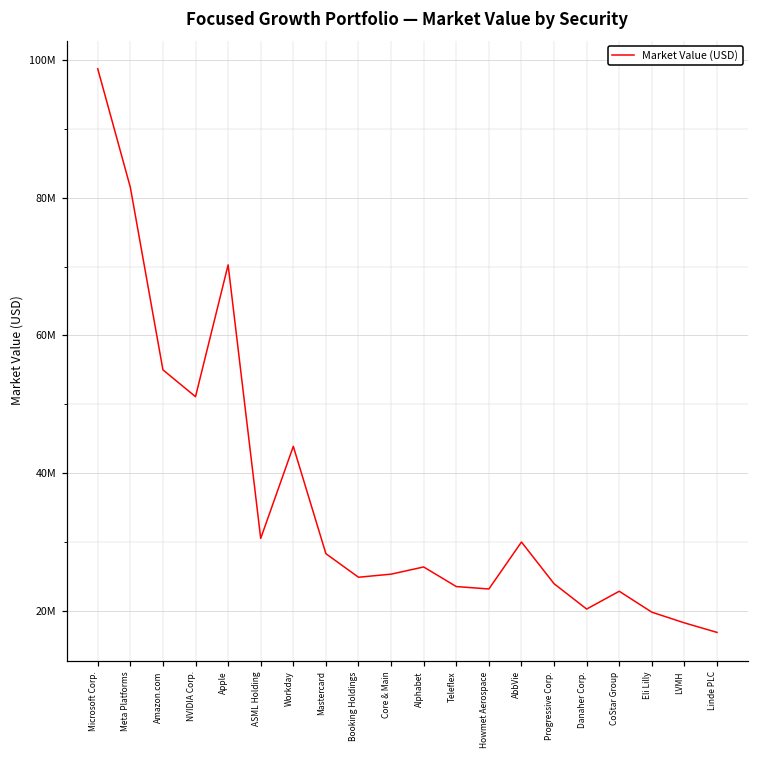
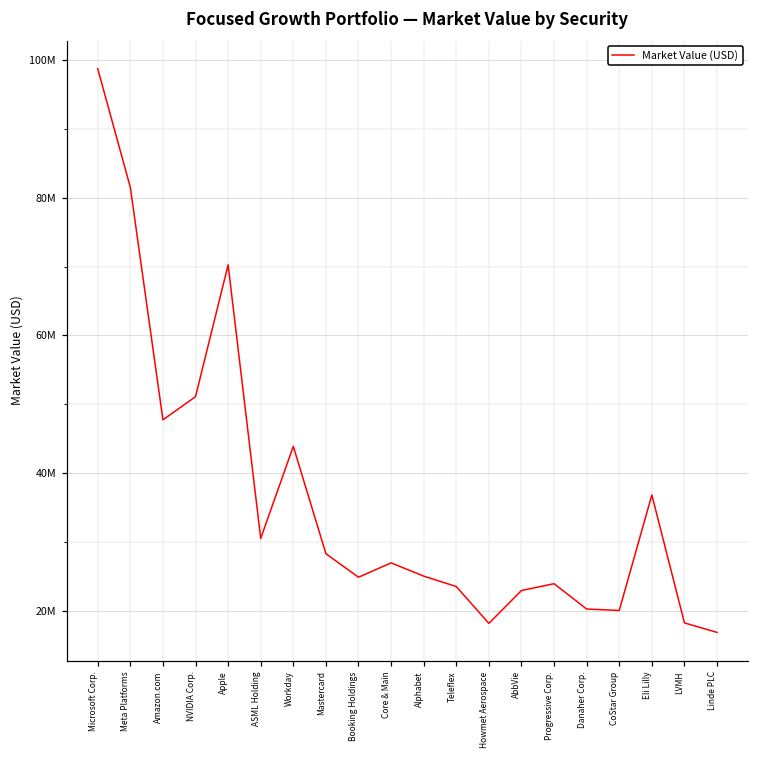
  {
    "Microsoft Corp.": 99000000,
    "Meta Platforms": 82000000,
-   "Amazon.com": 55000000,
+   "Amazon.com": 48000000,
    "NVIDIA Corp.": 51000000,
    "Apple": 70000000,
    "ASML Holding": 31000000,
    "Workday": 44000000,
    "Mastercard": 28000000,
    "Booking Holdings": 25000000,
-   "Core & Main": 25000000,
-   "Alphabet": 26000000,
+   "Core & Main": 27000000,
+   "Alphabet": 25000000,
    "Teleflex": 24000000,
-   "Howmet Aerospace": 23000000,
-   "AbbVie": 30000000,
+   "Howmet Aerospace": 18000000,
+   "AbbVie": 23000000,
    "Progressive Corp.": 24000000,
    "Danaher Corp.": 20000000,
-   "CoStar Group": 23000000,
-   "Eli Lilly": 20000000,
+   "CoStar Group": 20000000,
+   "Eli Lilly": 37000000,
    "LVMH": 18000000,
    "Linde PLC": 17000000
  }
